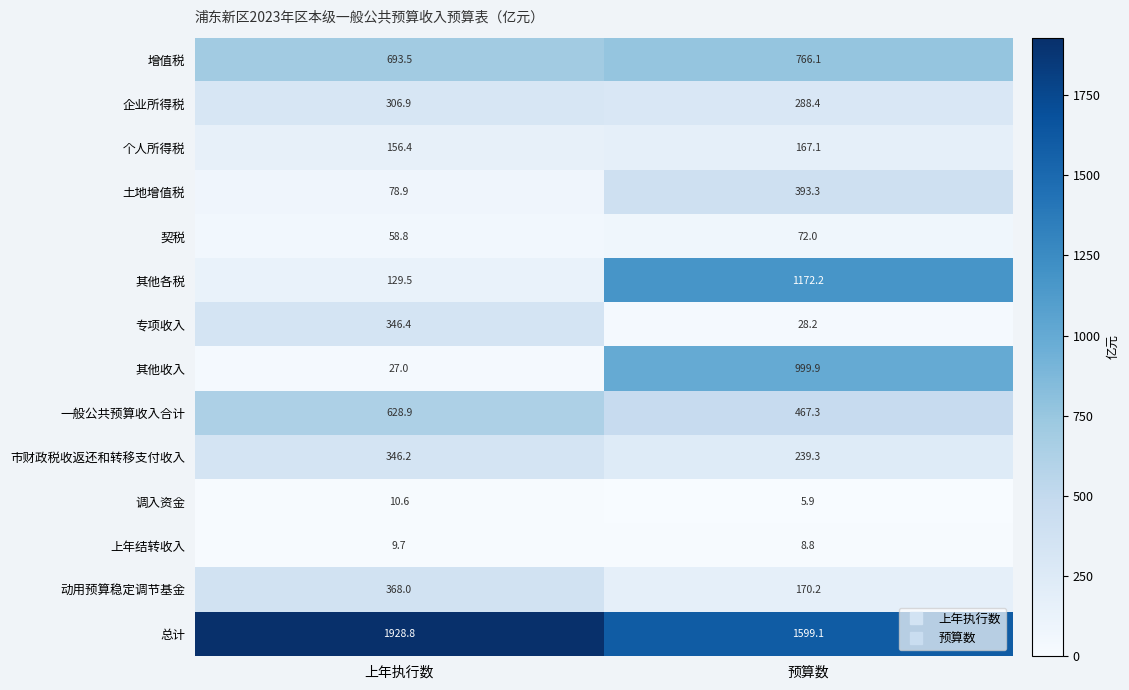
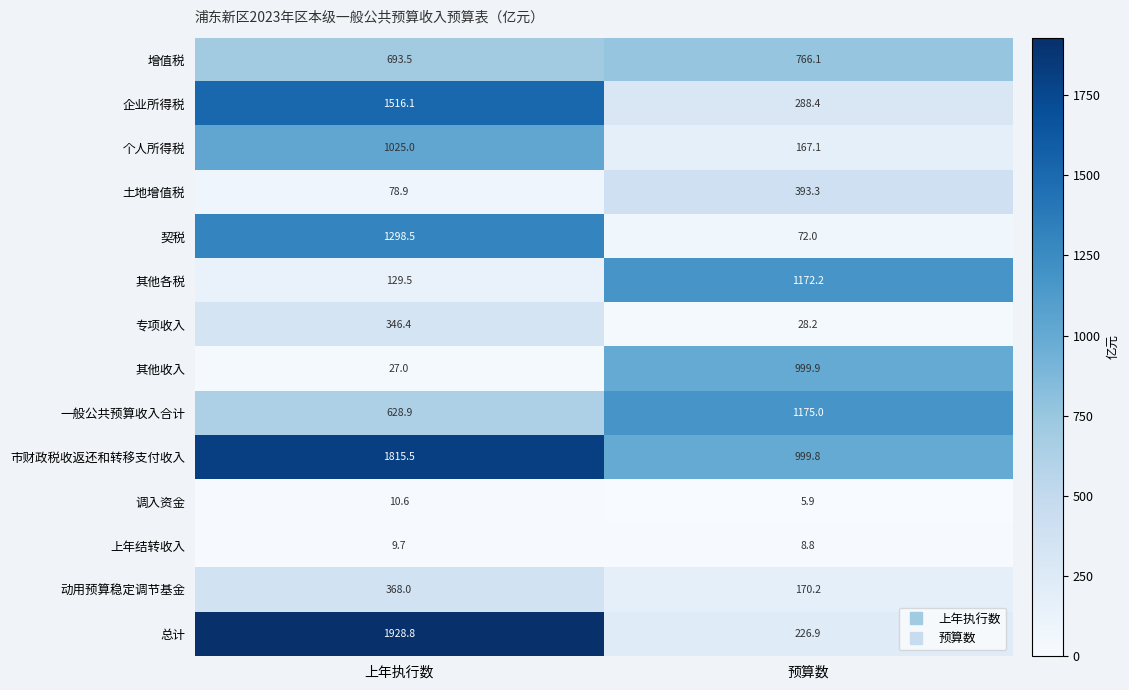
  {
    "增值税": {
      "上年执行数": 693.5,
      "预算数": 766.1
    },
    "企业所得税": {
-     "上年执行数": 306.9,
+     "上年执行数": 1516.1,
      "预算数": 288.4
    },
    "个人所得税": {
-     "上年执行数": 156.4,
+     "上年执行数": 1025.0,
      "预算数": 167.1
    },
    "土地增值税": {
      "上年执行数": 78.9,
      "预算数": 393.3
    },
    "契税": {
-     "上年执行数": 58.8,
+     "上年执行数": 1298.5,
      "预算数": 72.0
    },
    "其他各税": {
      "上年执行数": 129.5,
      "预算数": 1172.2
    },
    "专项收入": {
      "上年执行数": 346.4,
      "预算数": 28.2
    },
    "其他收入": {
      "上年执行数": 27.0,
      "预算数": 999.9
    },
    "一般公共预算收入合计": {
      "上年执行数": 628.9,
-     "预算数": 467.3
+     "预算数": 1175.0
    },
    "市财政税收返还和转移支付收入": {
-     "上年执行数": 346.2,
-     "预算数": 239.3
+     "上年执行数": 1815.5,
+     "预算数": 999.8
    },
    "调入资金": {
      "上年执行数": 10.6,
      "预算数": 5.9
    },
    "上年结转收入": {
      "上年执行数": 9.7,
      "预算数": 8.8
    },
    "动用预算稳定调节基金": {
      "上年执行数": 368.0,
      "预算数": 170.2
    },
    "总计": {
      "上年执行数": 1928.8,
-     "预算数": 1599.1
+     "预算数": 226.9
    }
  }
